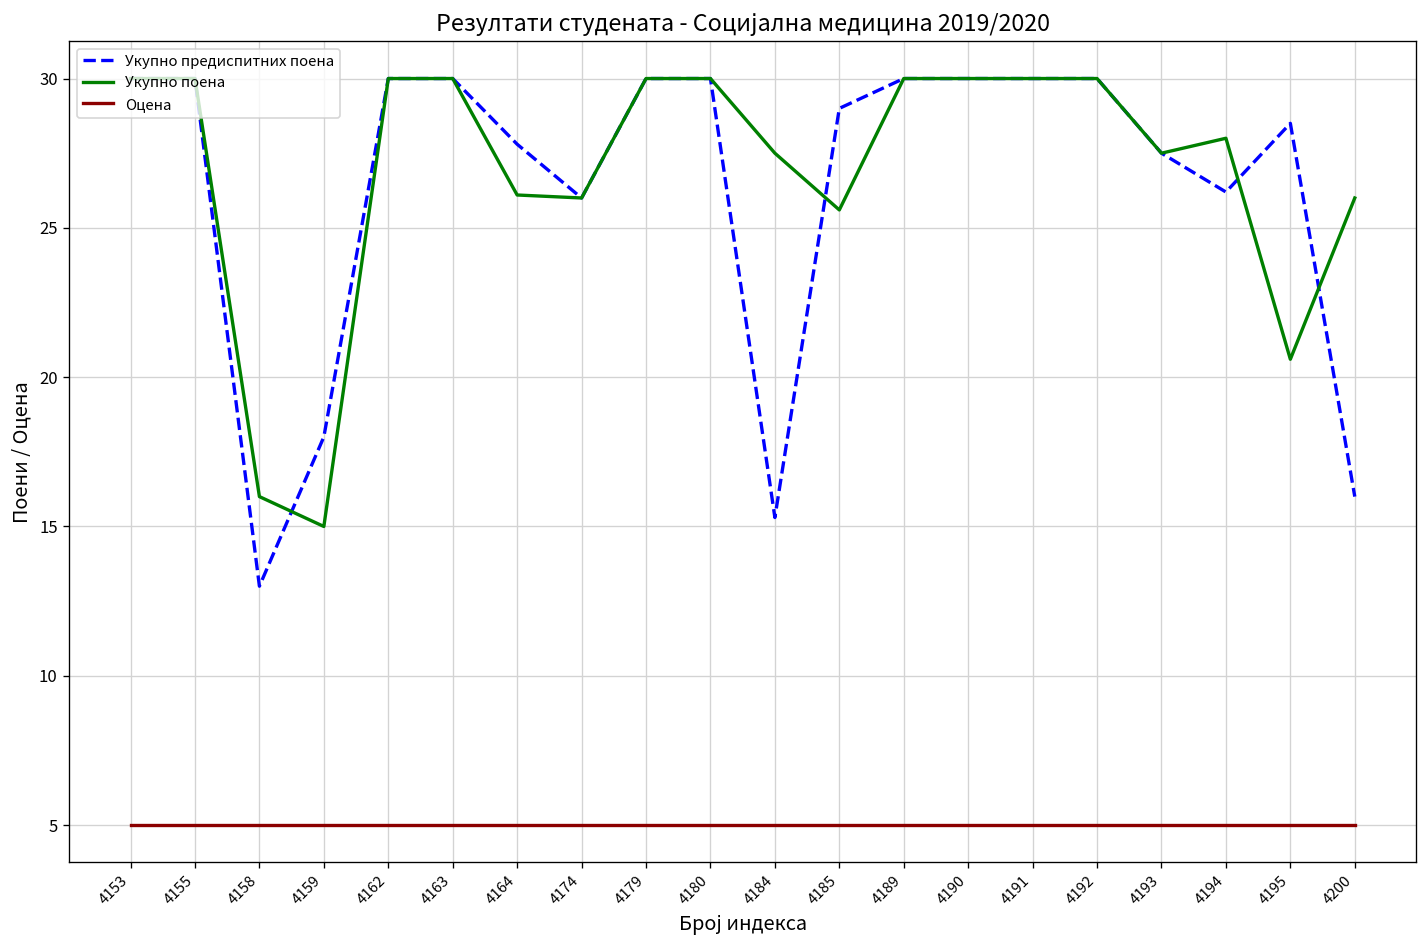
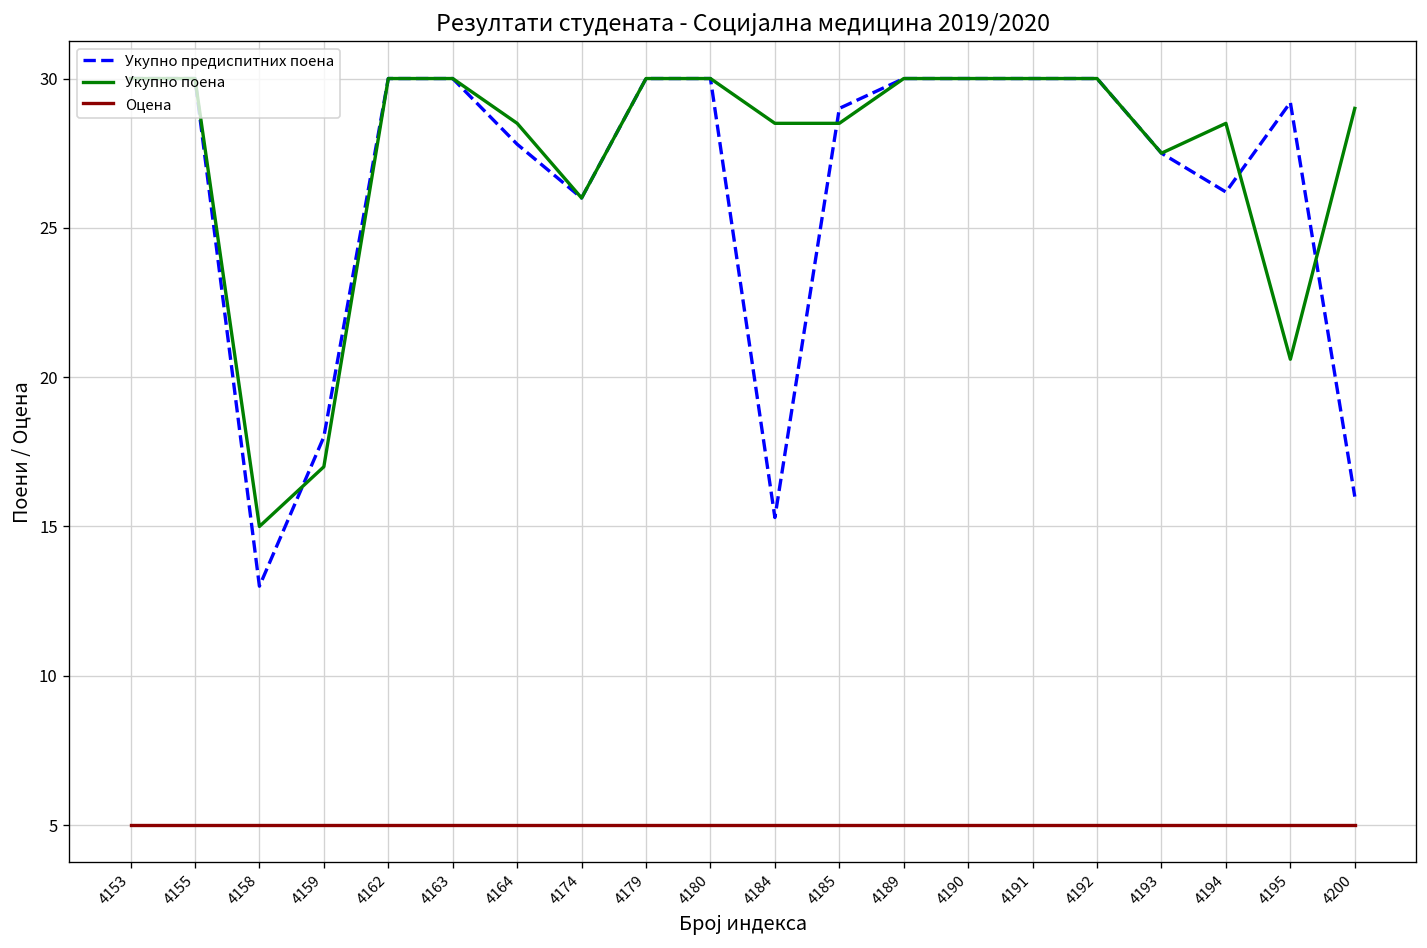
  {
    "Укупно предиспитних поена": {
      "4158": 13.0,
      "4159": 18.0,
      "4164": 27.8,
      "4184": 15.3,
      "4185": 29.0,
      "4194": 26.2,
-     "4195": 28.5,
+     "4195": 29.2,
      "4200": 16.0
    },
    "Укупно поена": {
-     "4158": 16,
-     "4159": 15,
-     "4164": 26.1,
-     "4184": 27.5,
-     "4185": 25.6,
-     "4194": 28.0,
+     "4158": 15,
+     "4159": 17,
+     "4164": 28.5,
+     "4184": 28.5,
+     "4185": 28.5,
+     "4194": 28.5,
      "4195": 20.6,
-     "4200": 26
+     "4200": 29
    },
    "Оцена": {
      "4153": 5.0,
      "4155": 5.0,
      "4158": 5.0,
      "4159": 5.0,
      "4162": 5.0,
      "4163": 5.0,
      "4164": 5.0,
      "4174": 5.0,
      "4179": 5.0,
      "4180": 5.0,
      "4184": 5.0,
      "4185": 5.0,
      "4189": 5.0,
      "4190": 5.0,
      "4191": 5.0,
      "4192": 5.0,
      "4193": 5.0,
      "4194": 5.0,
      "4195": 5.0,
      "4200": 5.0
    }
  }
